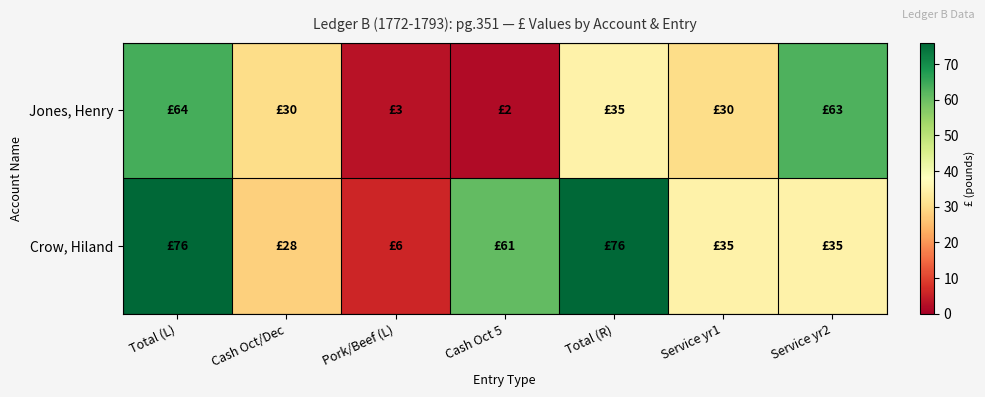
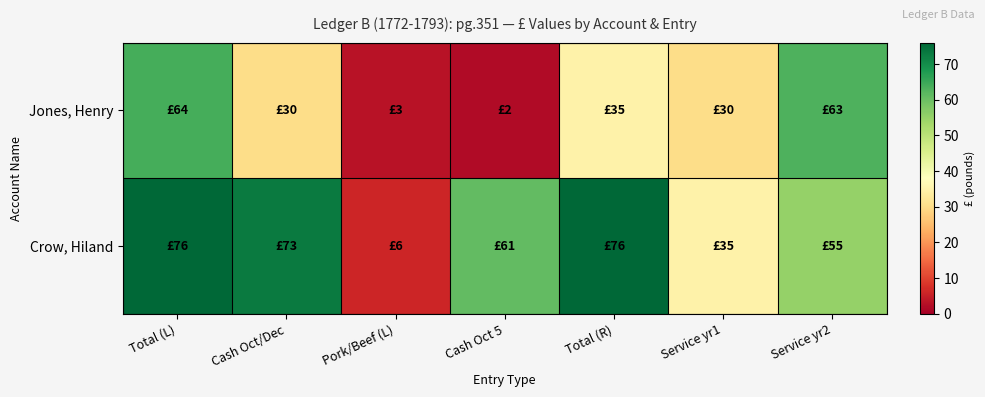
  {
    "Jones, Henry": {
      "Total (L)": "£64",
      "Cash Oct/Dec": "£30",
      "Pork/Beef (L)": "£3",
      "Cash Oct 5": "£2",
      "Total (R)": "£35",
      "Service yr1": "£30",
      "Service yr2": "£63"
    },
    "Crow, Hiland": {
      "Total (L)": "£76",
-     "Cash Oct/Dec": "£28",
+     "Cash Oct/Dec": "£73",
      "Pork/Beef (L)": "£6",
      "Cash Oct 5": "£61",
      "Total (R)": "£76",
      "Service yr1": "£35",
-     "Service yr2": "£35"
+     "Service yr2": "£55"
    }
  }
